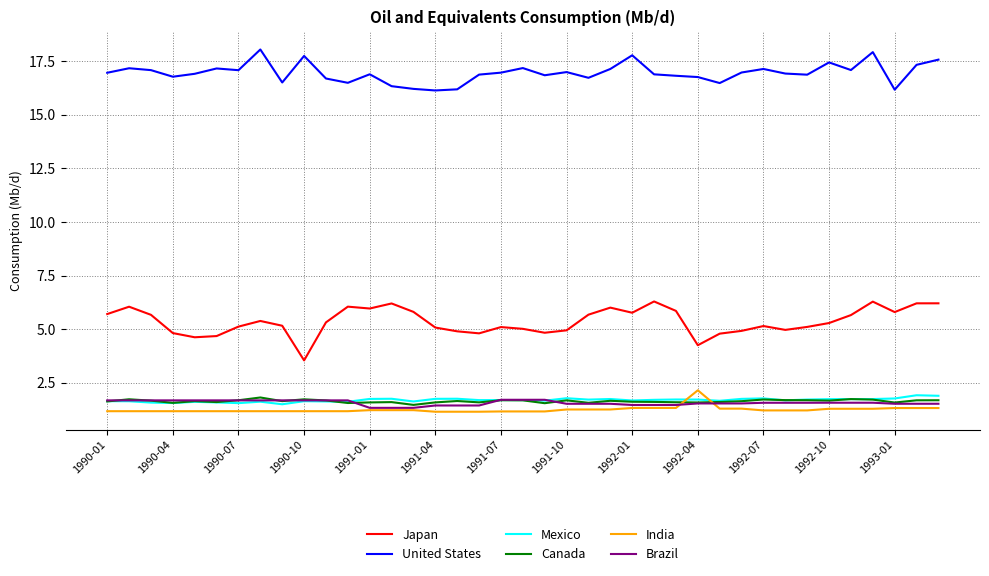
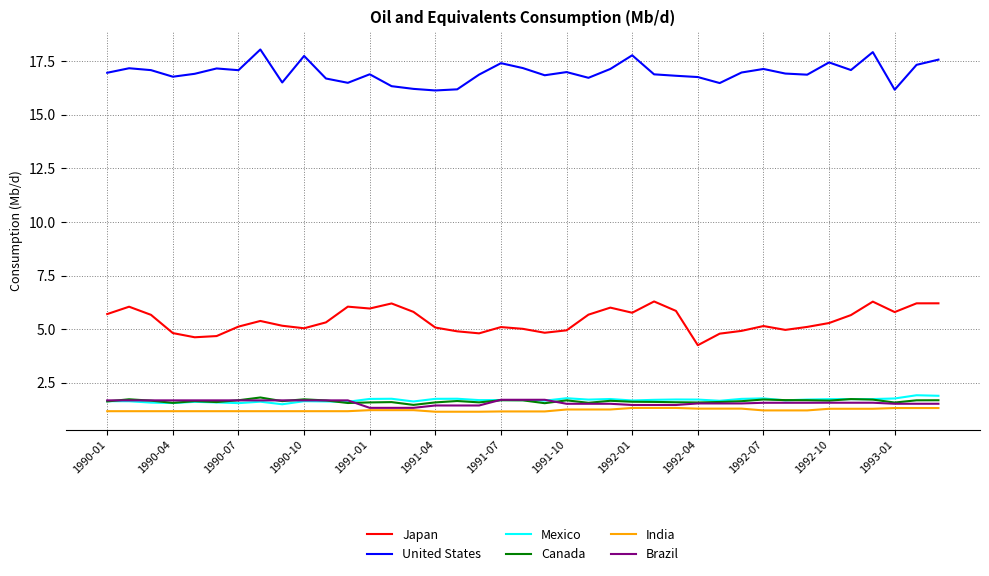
  {
    "Japan": {
      "1990-01": 5.7,
      "1990-04": 4.8,
      "1990-07": 5.1,
-     "1990-10": 3.5,
+     "1990-10": 5.0,
      "1991-01": 6.0,
      "1991-04": 5.1,
      "1991-07": 5.1,
      "1991-10": 4.9,
      "1992-01": 5.8,
      "1992-04": 4.2,
      "1992-07": 5.1,
      "1992-10": 5.3,
      "1993-01": 5.8
    },
    "United States": {
      "1990-01": 17.0,
      "1990-04": 16.8,
      "1990-07": 17.1,
      "1990-10": 17.8,
      "1991-01": 16.9,
      "1991-04": 16.1,
-     "1991-07": 17.0,
+     "1991-07": 17.4,
      "1991-10": 17.0,
      "1992-01": 17.8,
      "1992-04": 16.8,
      "1992-07": 17.1,
      "1992-10": 17.4,
      "1993-01": 16.2
    },
    "Mexico": {
      "1990-07": 1.5,
      "1991-01": 1.7,
      "1991-04": 1.7,
      "1992-04": 1.7,
      "1993-01": 1.8
    },
    "Canada": {
      "1991-01": 1.6,
      "1991-04": 1.6
    },
    "India": {
      "1990-01": 1.2,
      "1990-04": 1.2,
      "1990-07": 1.2,
      "1990-10": 1.2,
      "1991-04": 1.1,
      "1991-07": 1.2,
      "1991-10": 1.2,
      "1992-01": 1.3,
-     "1992-04": 2.1,
+     "1992-04": 1.3,
      "1992-07": 1.2,
      "1992-10": 1.3,
      "1993-01": 1.3
    },
    "Brazil": {
      "1991-04": 1.4,
      "1991-10": 1.5,
      "1992-01": 1.5,
      "1992-07": 1.6
    }
  }
